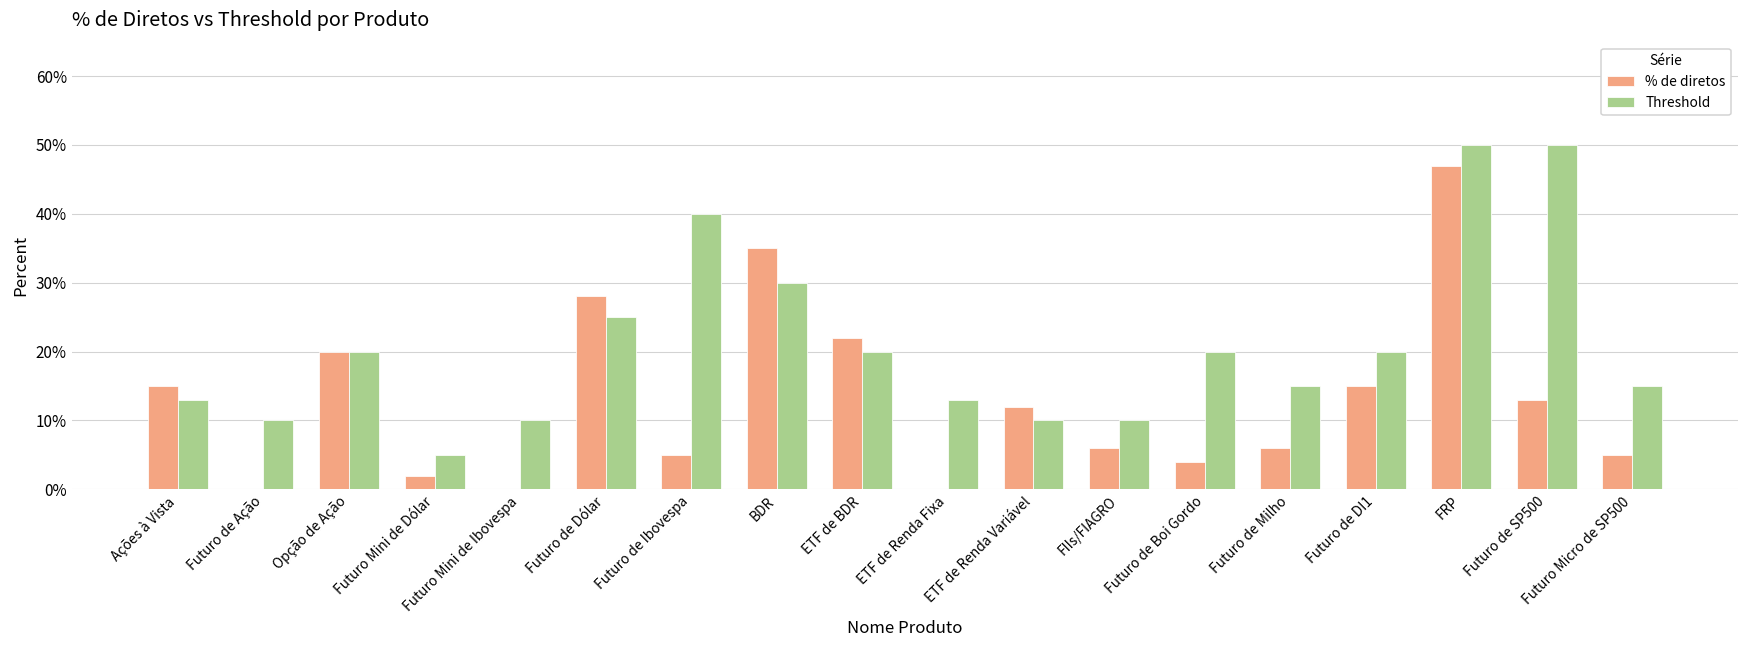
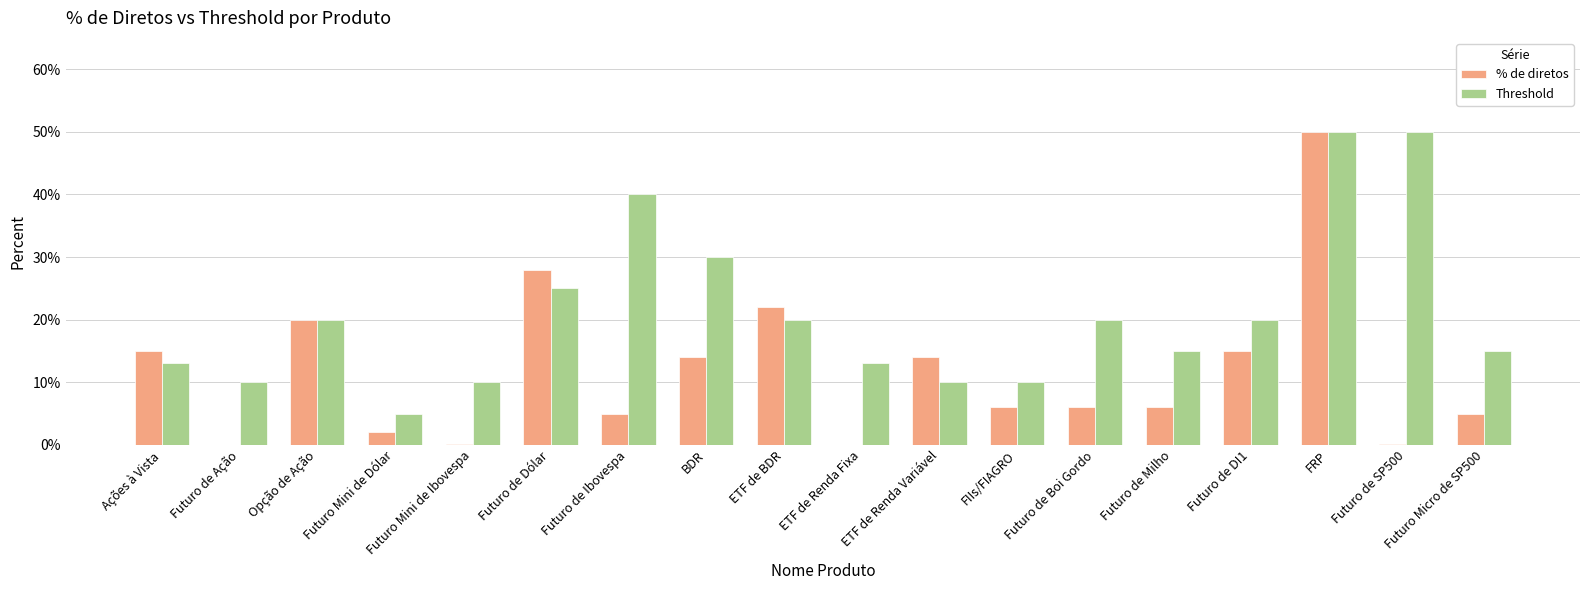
  {
    "% de diretos": {
      "Ações à Vista": "15%",
      "Futuro de Ação": "0%",
      "Opção de Ação": "20%",
      "Futuro Mini de Dólar": "2%",
      "Futuro de Dólar": "28%",
      "Futuro de Ibovespa": "5%",
-     "BDR": "35%",
+     "BDR": "14%",
      "ETF de BDR": "22%",
      "ETF de Renda Fixa": "0%",
-     "ETF de Renda Variável": "12%",
+     "ETF de Renda Variável": "14%",
      "FIIs/FIAGRO": "6%",
-     "Futuro de Boi Gordo": "4%",
+     "Futuro de Boi Gordo": "6%",
      "Futuro de Milho": "6%",
      "Futuro de DI1": "15%",
-     "FRP": "47%",
-     "Futuro de SP500": "13%",
+     "FRP": "50%",
+     "Futuro de SP500": "0%",
      "Futuro Micro de SP500": "5%"
    },
    "Threshold": {
      "Ações à Vista": "13%",
      "Futuro de Ação": "10%",
      "Opção de Ação": "20%",
      "Futuro Mini de Dólar": "5%",
      "Futuro Mini de Ibovespa": "10%",
      "Futuro de Dólar": "25%",
      "Futuro de Ibovespa": "40%",
      "BDR": "30%",
      "ETF de BDR": "20%",
      "ETF de Renda Fixa": "13%",
      "ETF de Renda Variável": "10%",
      "FIIs/FIAGRO": "10%",
      "Futuro de Boi Gordo": "20%",
      "Futuro de Milho": "15%",
      "Futuro de DI1": "20%",
      "FRP": "50%",
      "Futuro de SP500": "50%",
      "Futuro Micro de SP500": "15%"
    }
  }
